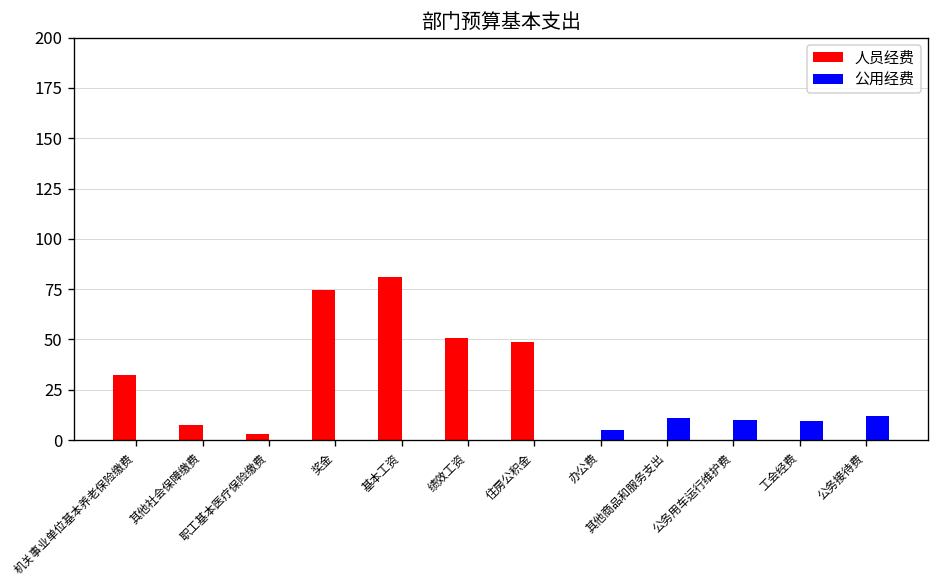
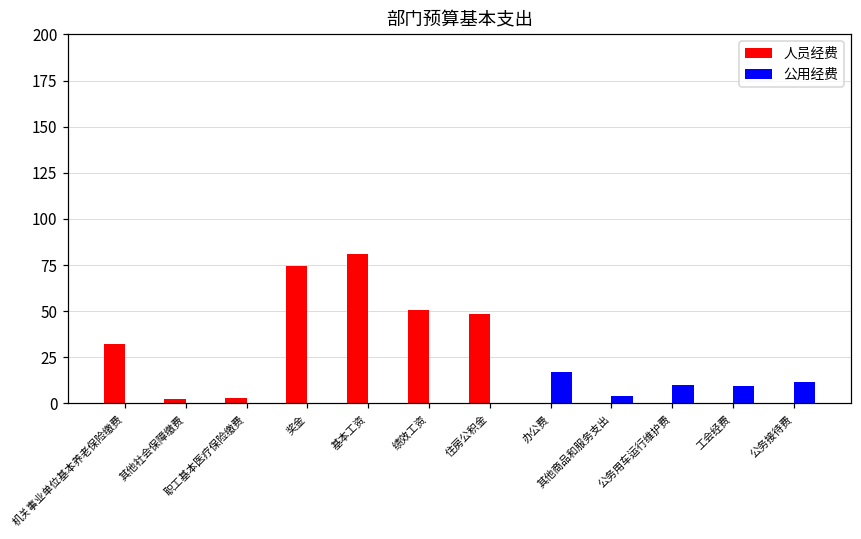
  {
    "人员经费": {
      "机关事业单位基本养老保险缴费": 32,
-     "其他社会保障缴费": 8,
+     "其他社会保障缴费": 2,
      "职工基本医疗保险缴费": 3,
      "奖金": 75,
      "基本工资": 81,
      "绩效工资": 51,
      "住房公积金": 49,
      "办公费": 0,
      "其他商品和服务支出": 0,
      "公务用车运行维护费": 0,
      "工会经费": 0,
      "公务接待费": 0
    },
    "公用经费": {
      "机关事业单位基本养老保险缴费": 0,
      "其他社会保障缴费": 0,
      "职工基本医疗保险缴费": 0,
      "奖金": 0,
      "基本工资": 0,
      "绩效工资": 0,
      "住房公积金": 0,
-     "办公费": 5,
-     "其他商品和服务支出": 11,
+     "办公费": 17,
+     "其他商品和服务支出": 4,
      "公务用车运行维护费": 10,
      "工会经费": 10,
      "公务接待费": 12
    }
  }
